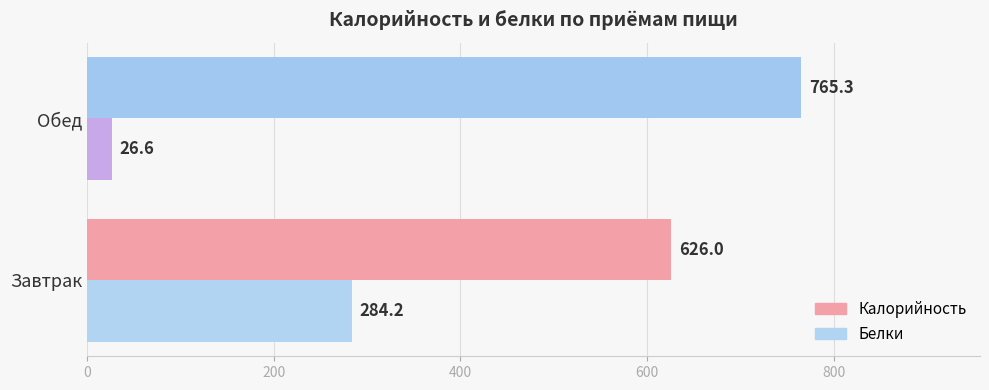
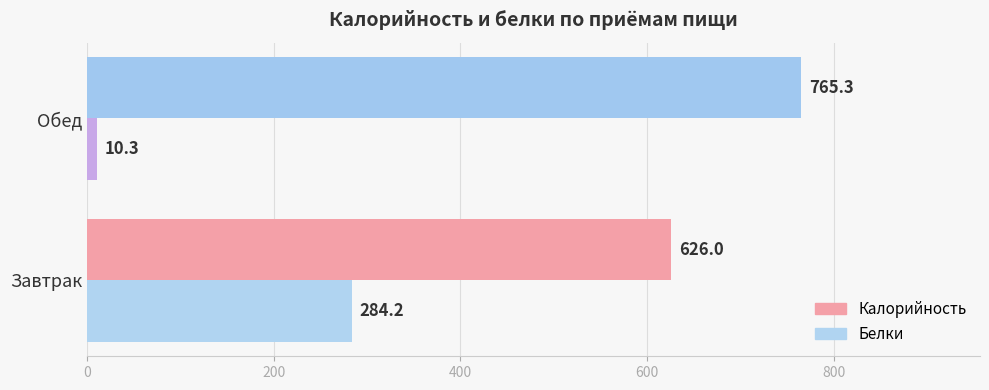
  {
    "Калорийность": {
      "Обед": 765.3,
      "Завтрак": 626.0
    },
    "Белки": {
-     "Обед": 26.6,
+     "Обед": 10.3,
      "Завтрак": 284.2
    }
  }
